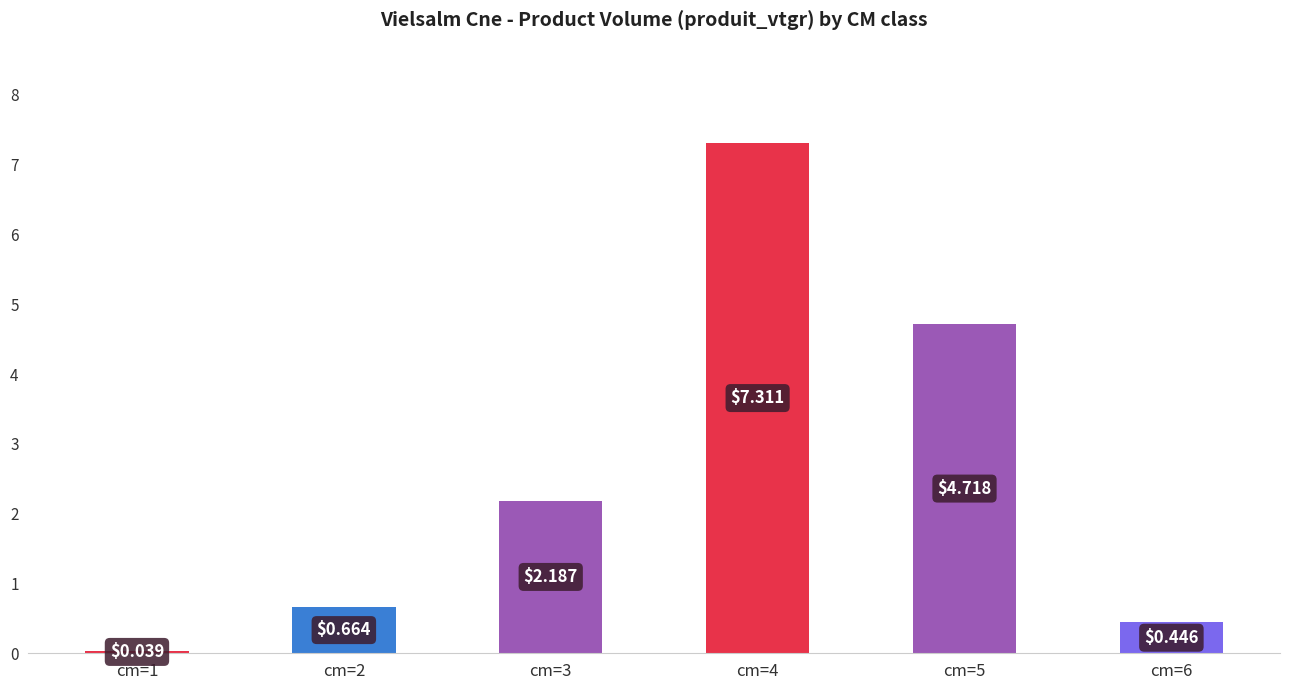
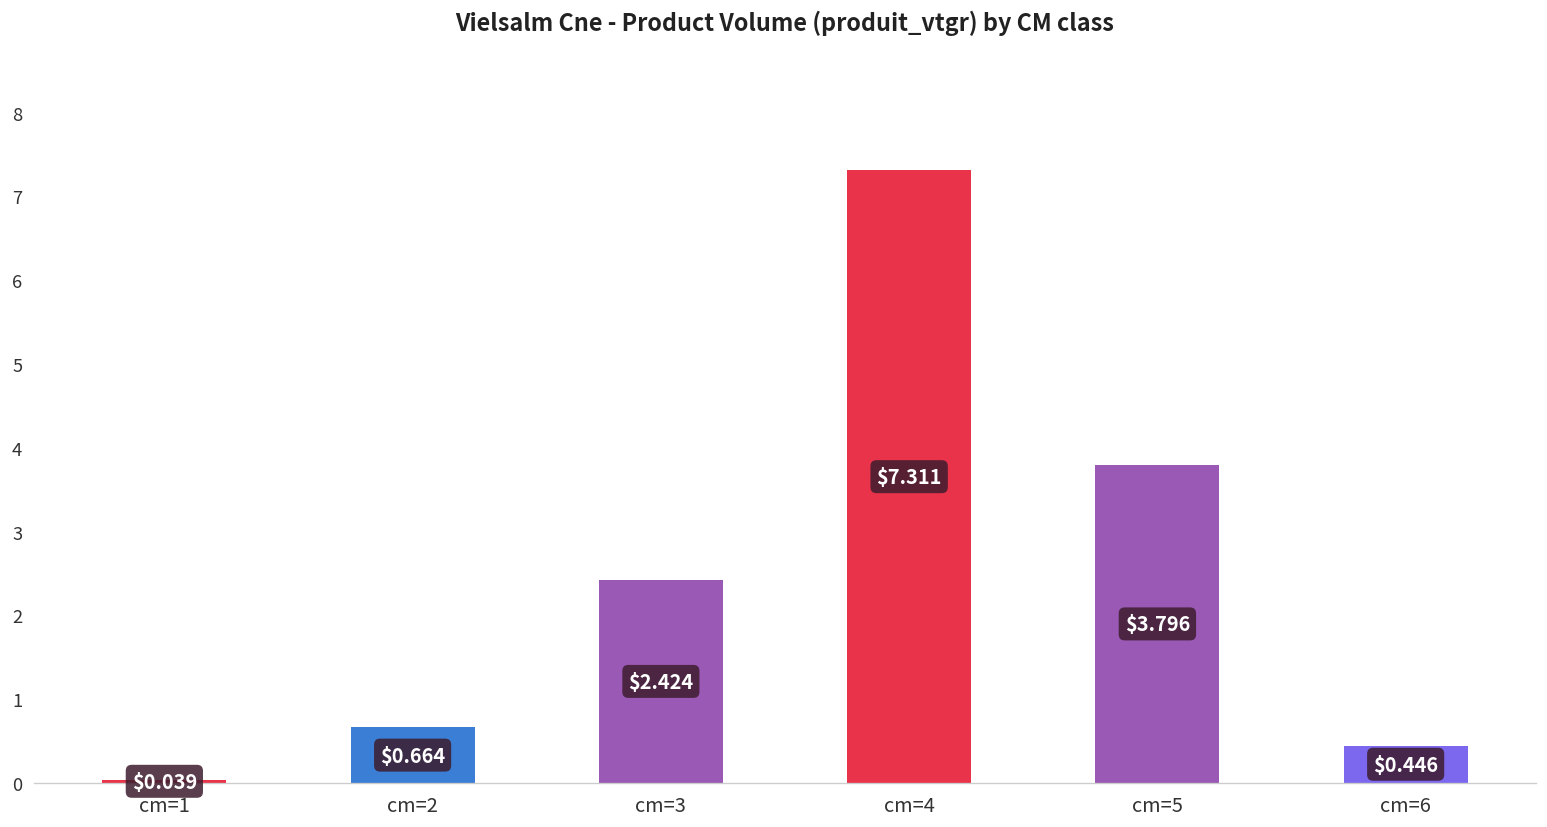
  {
-   "cm=3": "$2.187",
-   "cm=5": "$4.718"
+   "cm=3": "$2.424",
+   "cm=5": "$3.796"
  }
